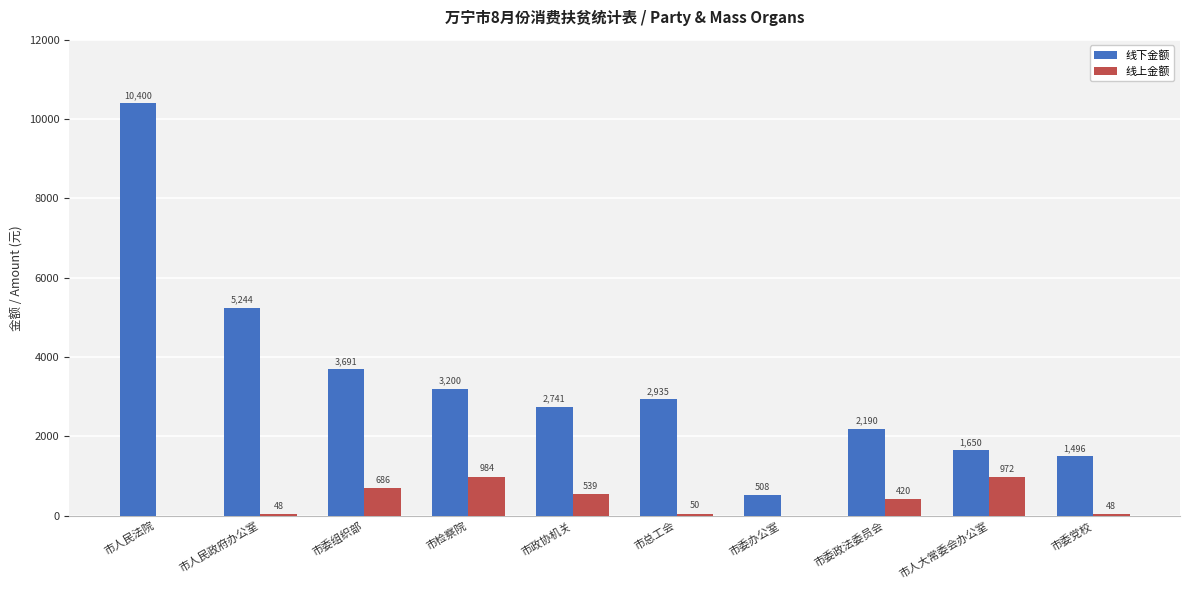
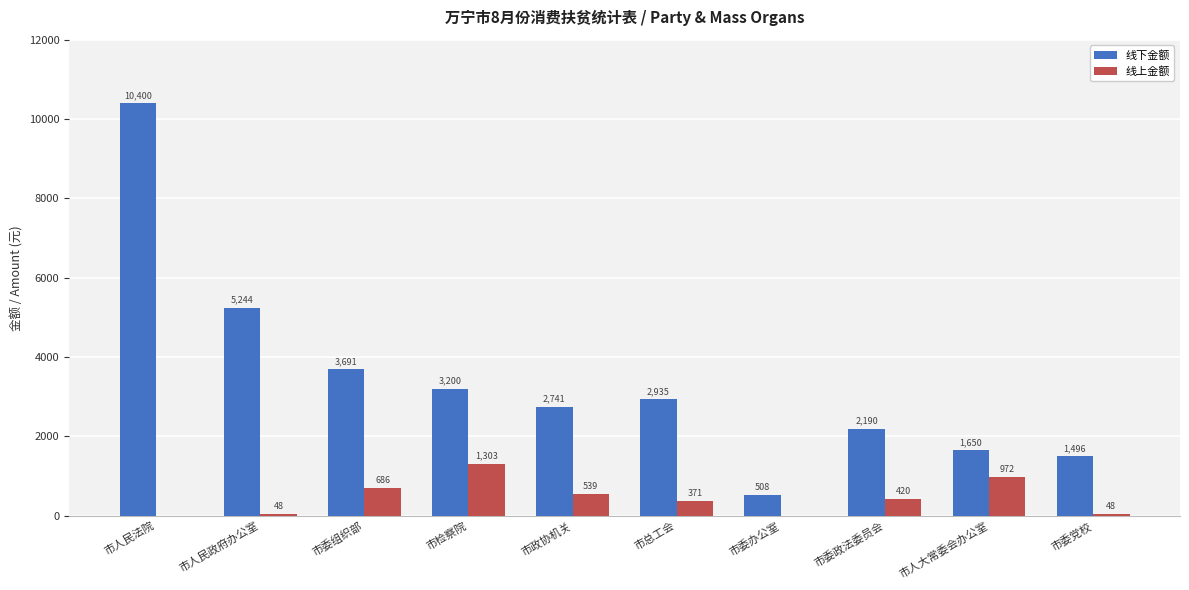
  {
    "线下金额": {
      "市人民法院": "10,400",
      "市人民政府办公室": "5,244",
      "市委组织部": "3,691",
      "市检察院": "3,200",
      "市政协机关": "2,741",
      "市总工会": "2,935",
      "市委办公室": "508",
      "市委政法委员会": "2,190",
      "市人大常委会办公室": "1,650",
      "市委党校": "1,496"
    },
    "线上金额": {
      "市人民政府办公室": "48",
      "市委组织部": "686",
-     "市检察院": "984",
+     "市检察院": "1,303",
      "市政协机关": "539",
-     "市总工会": "50",
+     "市总工会": "371",
      "市委政法委员会": "420",
      "市人大常委会办公室": "972",
      "市委党校": "48"
    }
  }
